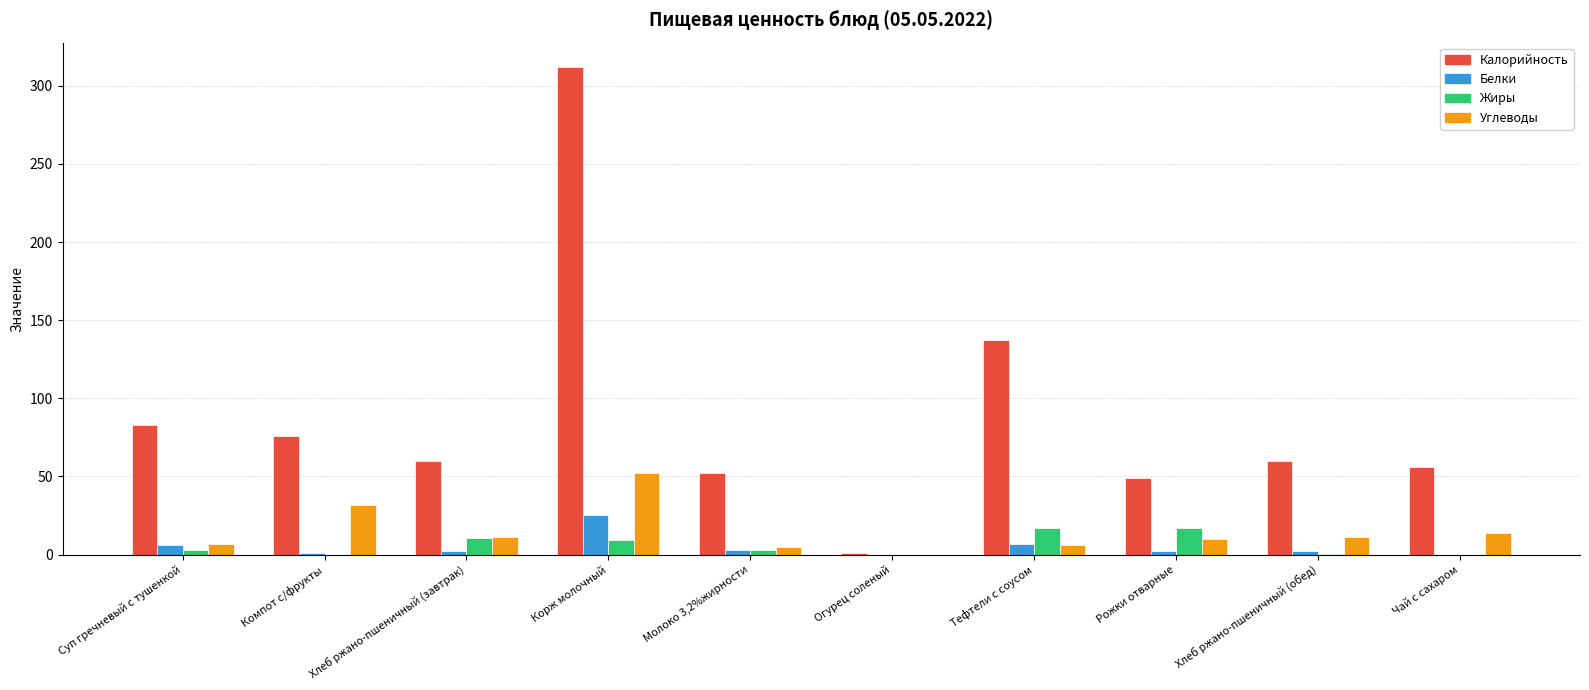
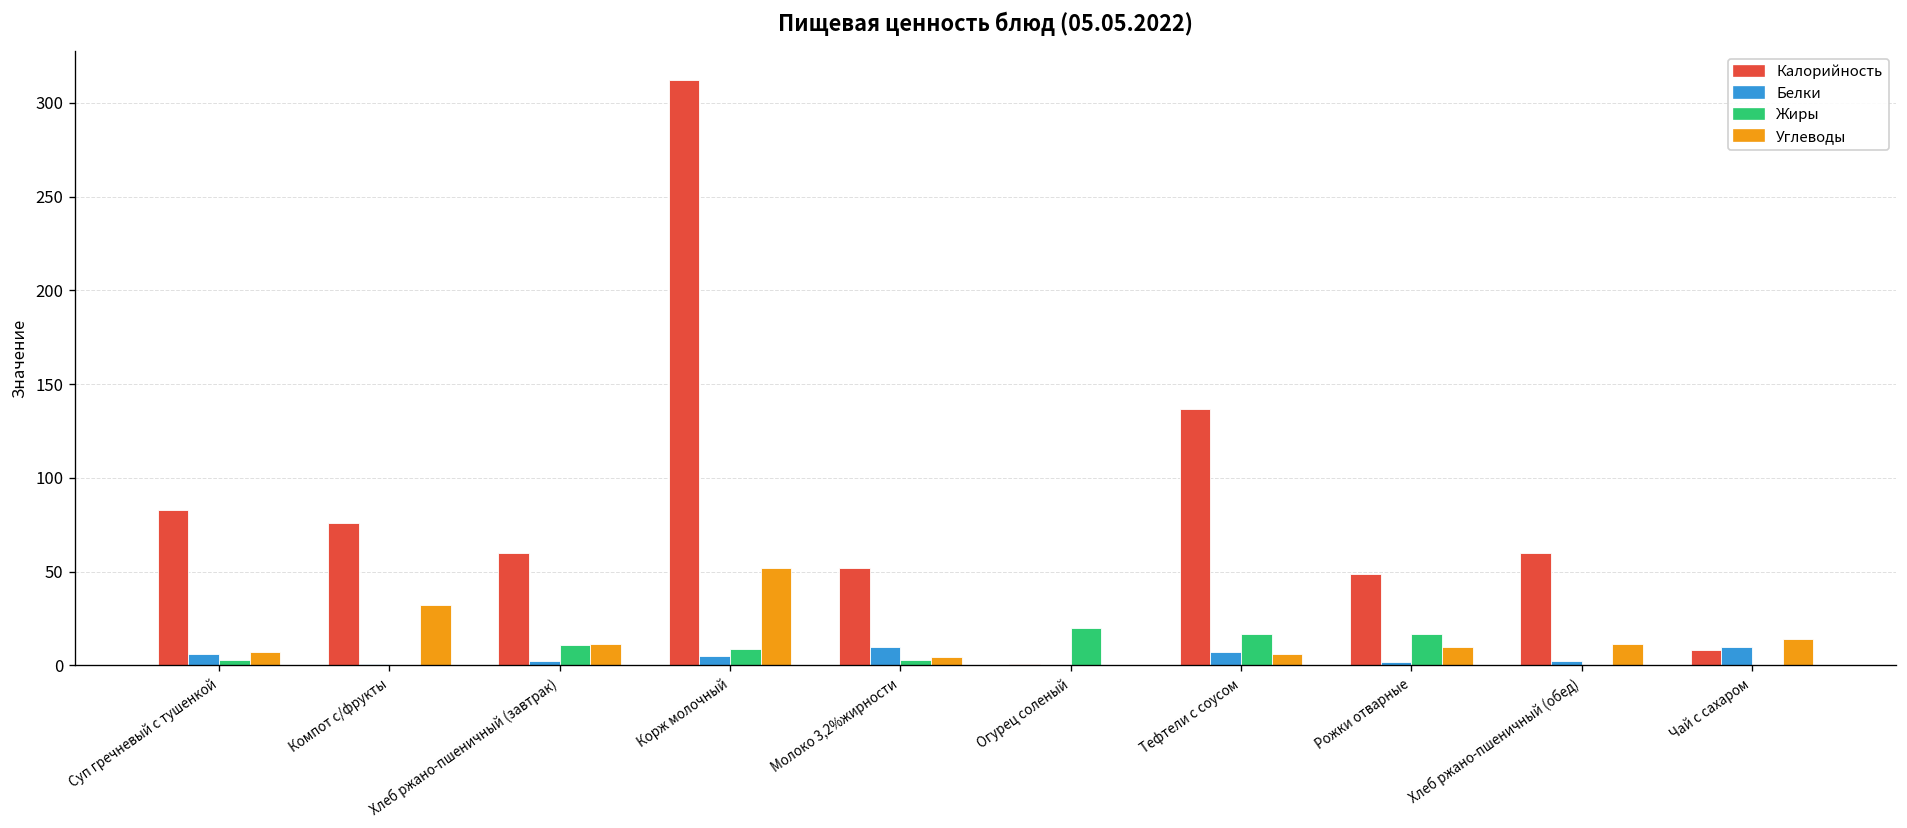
  {
    "Калорийность": {
      "Суп гречневый с тушенкой": 83,
      "Компот с/фрукты": 76,
      "Хлеб ржано-пшеничный (завтрак)": 60,
      "Корж молочный": 312,
      "Молоко 3,2%жирности": 52,
      "Тефтели с соусом": 137,
      "Рожки отварные": 49,
      "Хлеб ржано-пшеничный (обед)": 60,
-     "Чай с сахаром": 56
+     "Чай с сахаром": 8
    },
    "Белки": {
      "Суп гречневый с тушенкой": 6,
      "Хлеб ржано-пшеничный (завтрак)": 2,
-     "Корж молочный": 25,
-     "Молоко 3,2%жирности": 3,
+     "Корж молочный": 5,
+     "Молоко 3,2%жирности": 10,
      "Огурец соленый": 0,
      "Тефтели с соусом": 7,
      "Рожки отварные": 2,
      "Хлеб ржано-пшеничный (обед)": 2,
-     "Чай с сахаром": 0
+     "Чай с сахаром": 10
    },
    "Жиры": {
      "Суп гречневый с тушенкой": 3,
      "Компот с/фрукты": 0,
      "Хлеб ржано-пшеничный (завтрак)": 11,
      "Корж молочный": 9,
      "Молоко 3,2%жирности": 3,
-     "Огурец соленый": 0,
+     "Огурец соленый": 20,
      "Тефтели с соусом": 17,
      "Рожки отварные": 17,
      "Чай с сахаром": 0
    },
    "Углеводы": {
      "Суп гречневый с тушенкой": 7,
      "Компот с/фрукты": 32,
      "Хлеб ржано-пшеничный (завтрак)": 11,
      "Корж молочный": 52,
      "Молоко 3,2%жирности": 5,
      "Огурец соленый": 0,
      "Тефтели с соусом": 6,
      "Рожки отварные": 10,
      "Хлеб ржано-пшеничный (обед)": 11,
      "Чай с сахаром": 14
    }
  }
